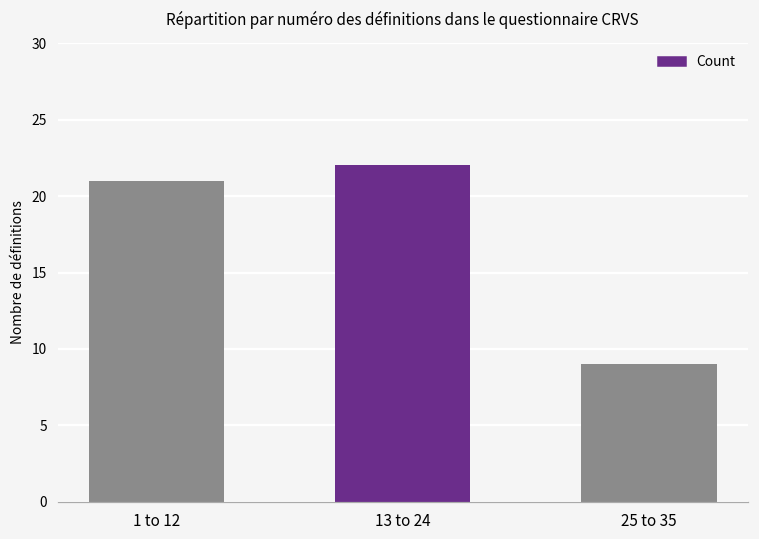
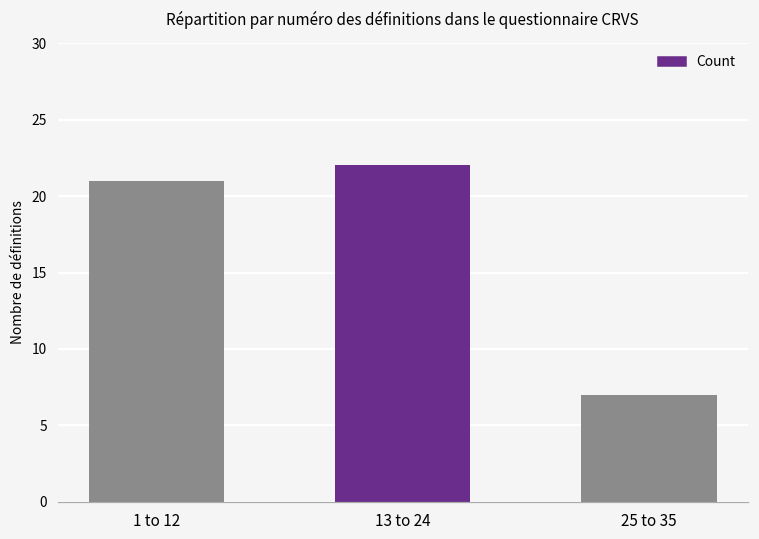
  {
    "1 to 12": 21,
    "13 to 24": 22,
-   "25 to 35": 9
+   "25 to 35": 7
  }
